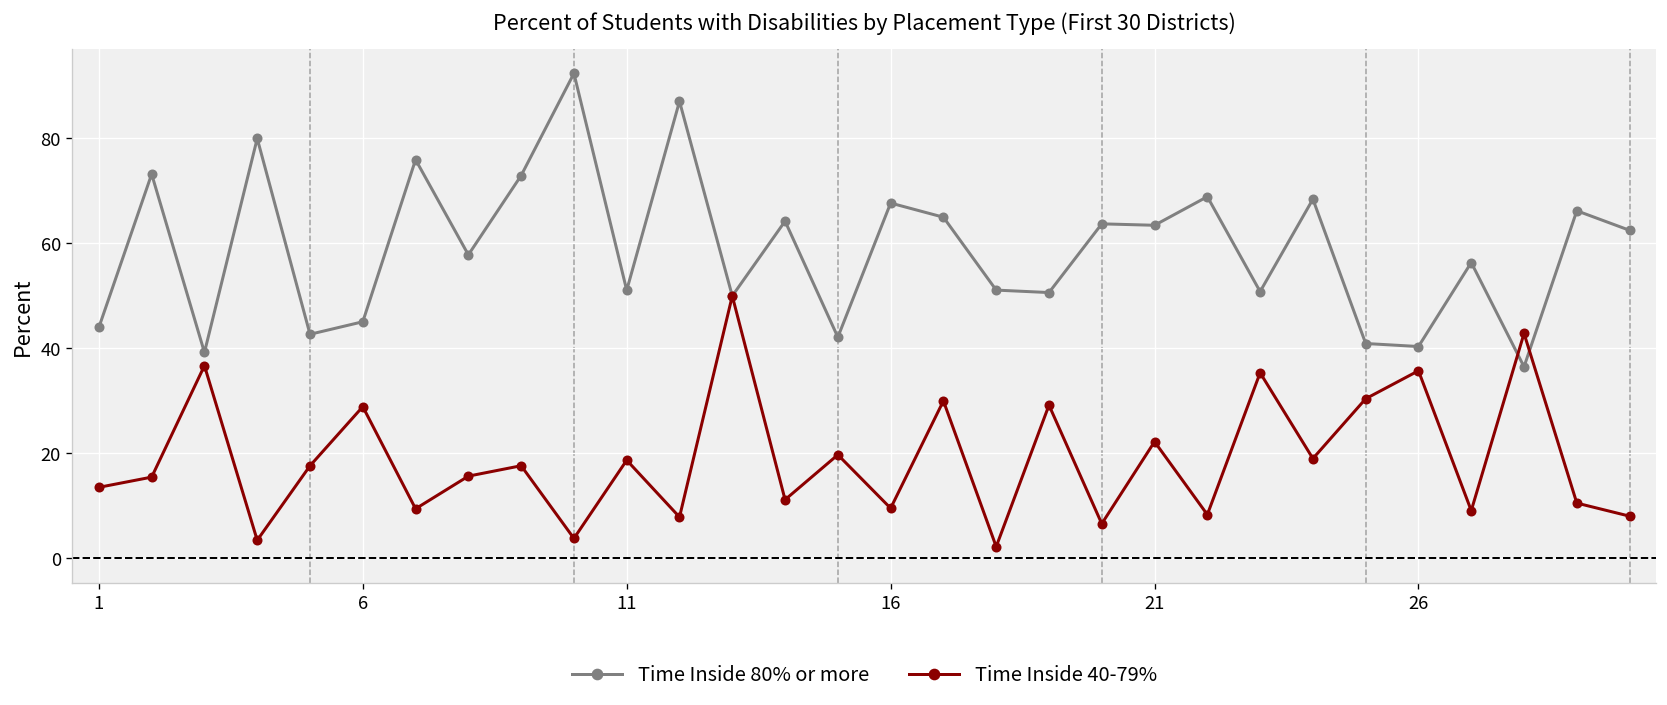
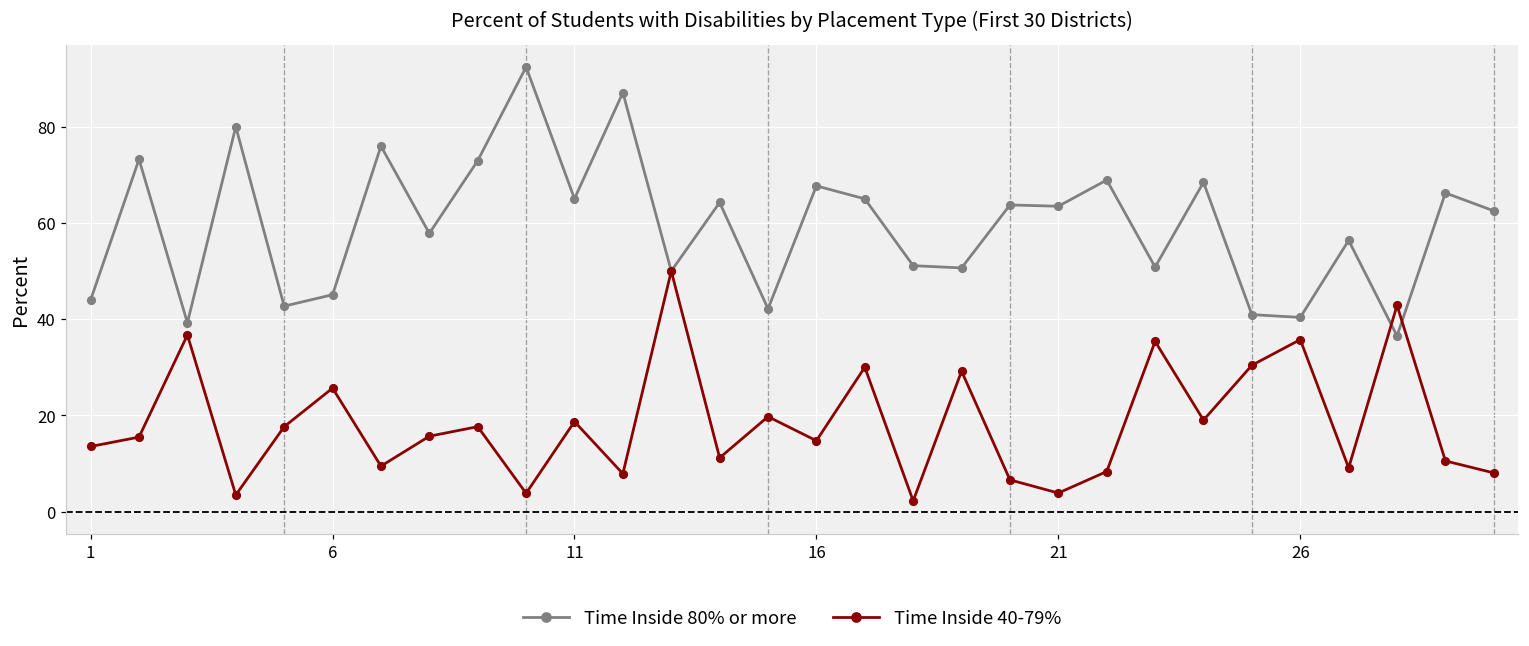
  {
    "Time Inside 80% or more": {
      "1": 44,
      "6": 45,
-     "11": 51,
+     "11": 65,
      "16": 68,
      "21": 63,
      "26": 40
    },
    "Time Inside 40-79%": {
      "1": 14,
-     "6": 29,
+     "6": 26,
      "11": 19,
-     "16": 10,
-     "21": 22,
+     "16": 15,
+     "21": 4,
      "26": 36
    }
  }
